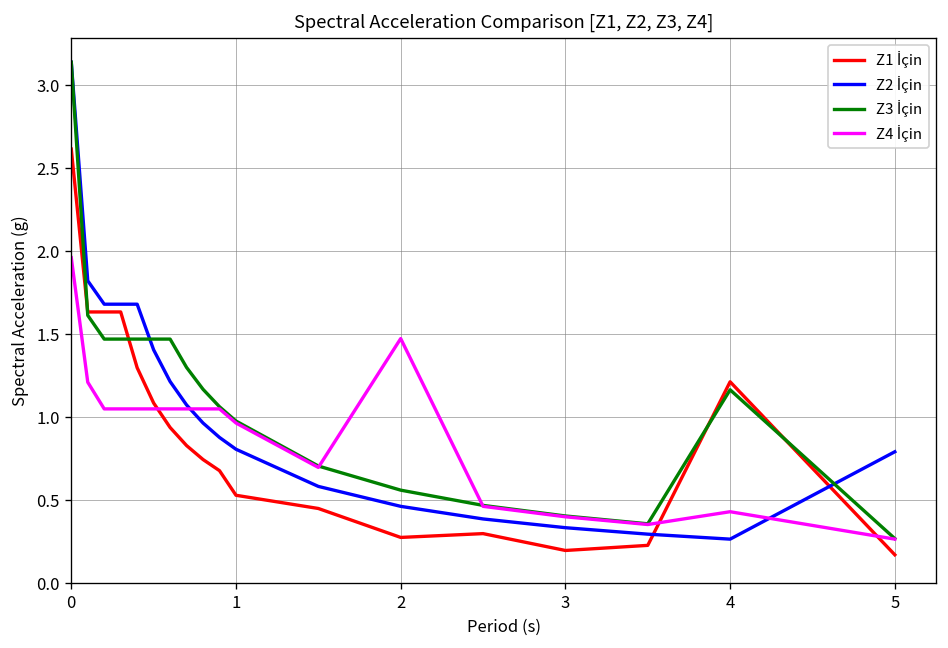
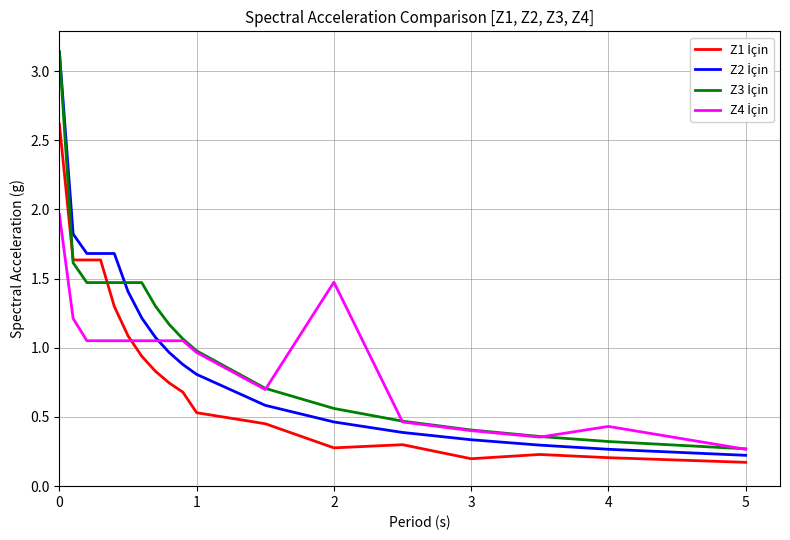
  {
    "Z1 İçin": {
      "0": 2.62,
      "1": 0.53,
      "2": 0.28,
      "3": 0.20,
-     "4": 1.21,
+     "4": 0.21,
      "5": 0.17
    },
    "Z2 İçin": {
      "1": 0.81,
      "2": 0.46,
      "3": 0.34,
      "4": 0.27,
-     "5": 0.79
+     "5": 0.22
    },
    "Z3 İçin": {
      "2": 0.56,
-     "4": 1.17
+     "4": 0.32
    },
    "Z4 İçin": {
      "0": 1.96,
      "2": 1.47,
      "4": 0.43
    }
  }
